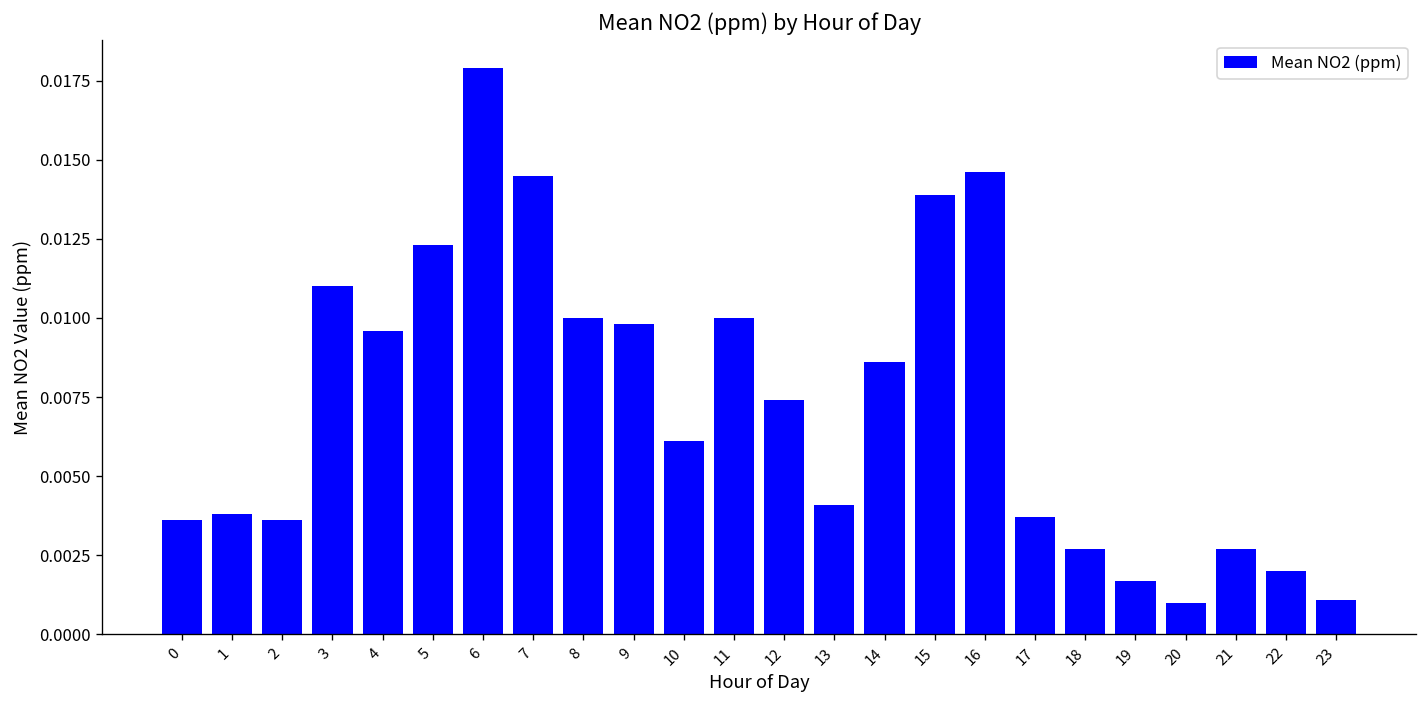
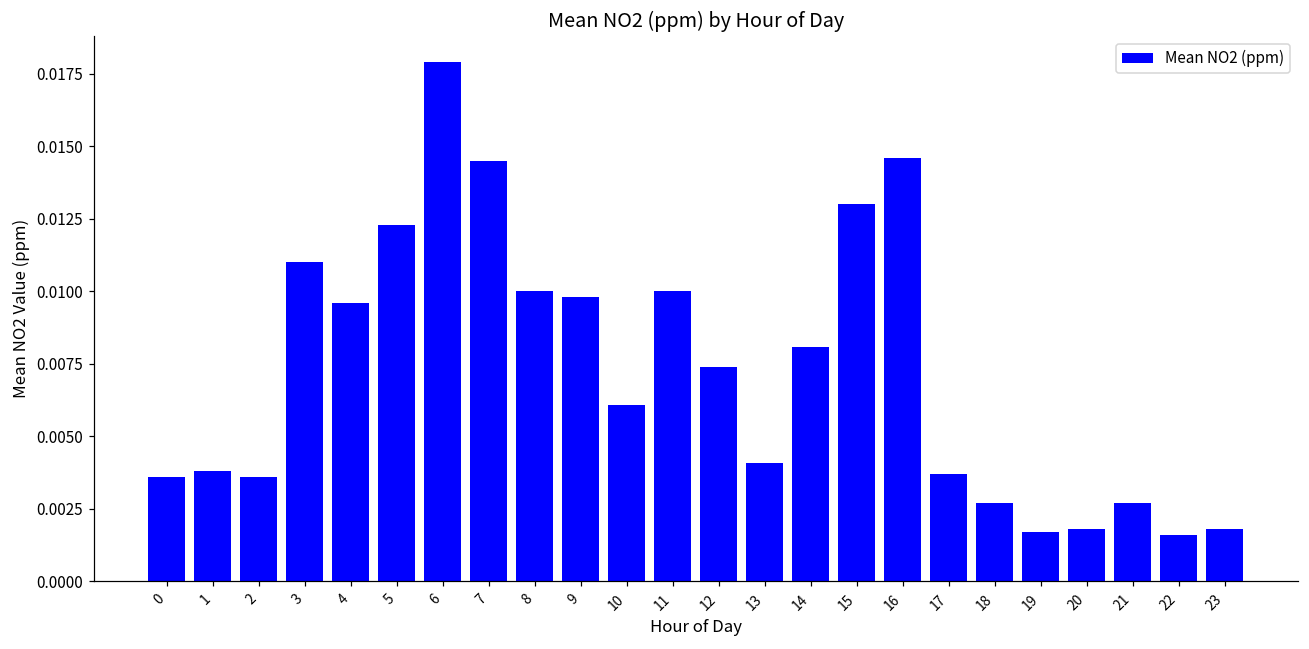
  {
    "0": 0.0036,
    "1": 0.0038,
    "2": 0.0036,
    "3": 0.0110,
    "4": 0.0096,
    "5": 0.0123,
    "6": 0.0179,
    "7": 0.0145,
    "8": 0.0100,
    "9": 0.0098,
    "10": 0.0061,
    "11": 0.0100,
    "12": 0.0074,
    "13": 0.0041,
-   "14": 0.0086,
-   "15": 0.0139,
+   "14": 0.0081,
+   "15": 0.0130,
    "16": 0.0146,
    "17": 0.0037,
    "18": 0.0027,
    "19": 0.0017,
-   "20": 0.0010,
+   "20": 0.0018,
    "21": 0.0027,
-   "22": 0.0020,
-   "23": 0.0011
+   "22": 0.0016,
+   "23": 0.0018
  }
